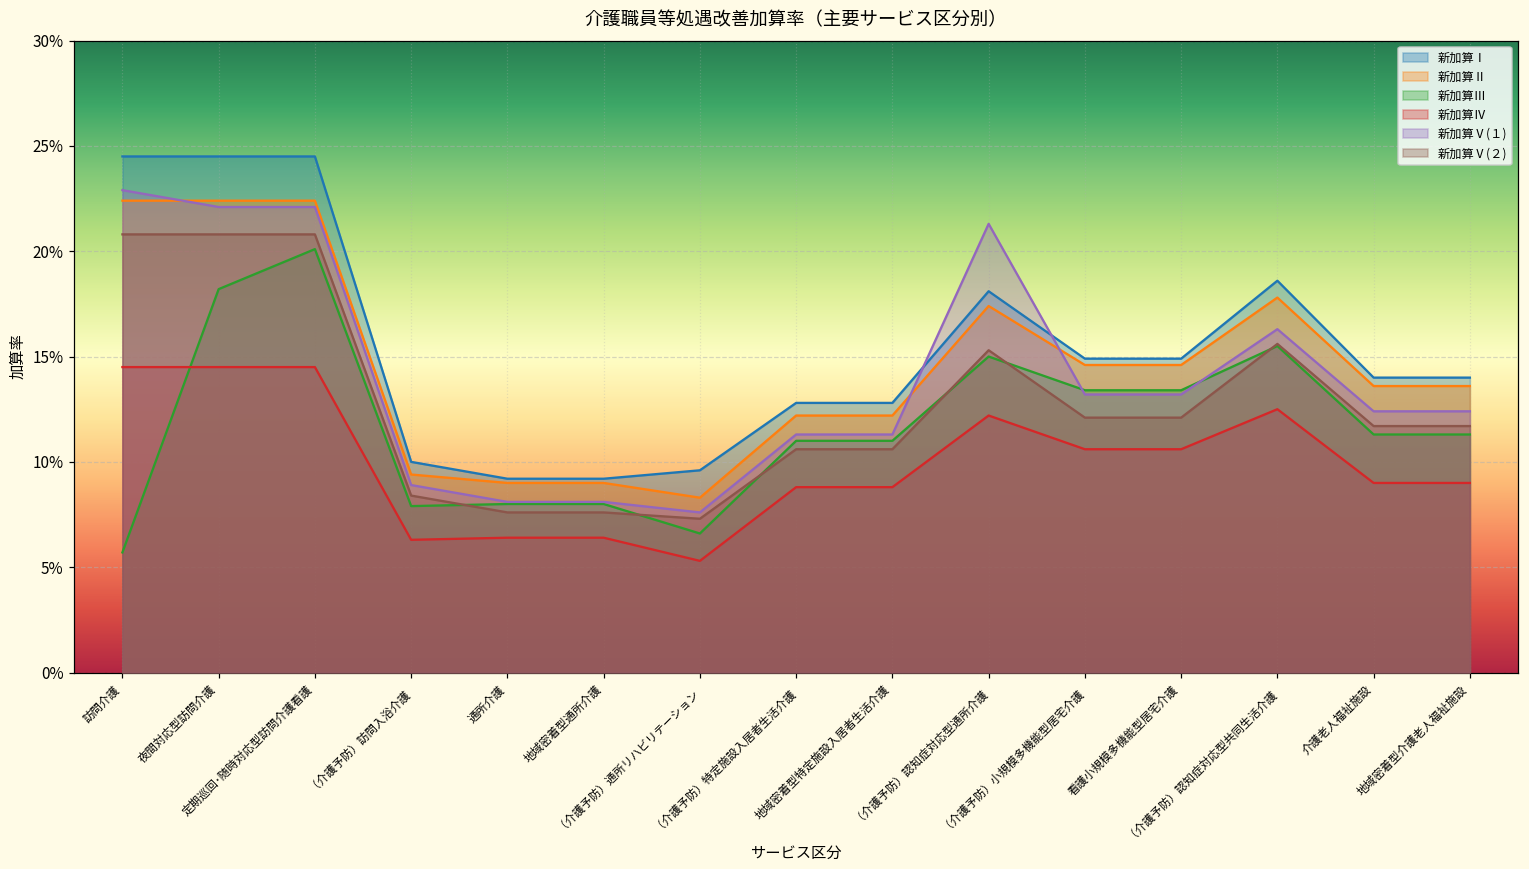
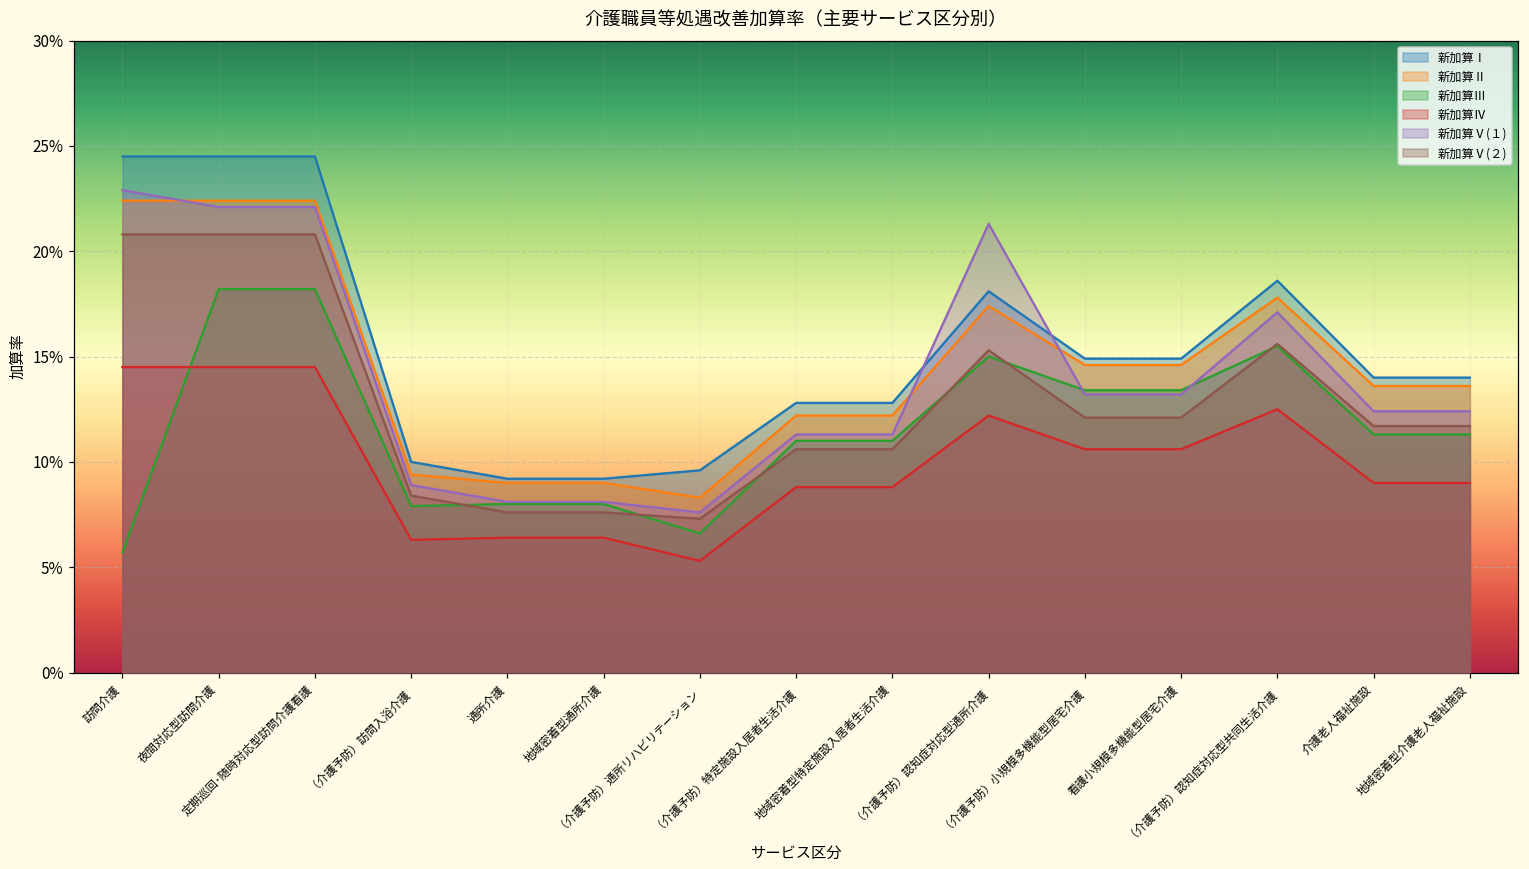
  {
    "新加算Ⅰ": {
      "訪問介護": "24.5%",
      "夜間対応型訪問介護": "24.5%",
      "定期巡回･随時対応型訪問介護看護": "24.5%",
      "（介護予防）訪問入浴介護": "10.0%",
      "通所介護": "9.2%",
      "地域密着型通所介護": "9.2%",
      "（介護予防）通所リハビリテーション": "9.6%",
      "（介護予防）特定施設入居者生活介護": "12.8%",
      "地域密着型特定施設入居者生活介護": "12.8%",
      "（介護予防）認知症対応型通所介護": "18.1%",
      "（介護予防）小規模多機能型居宅介護": "14.9%",
      "看護小規模多機能型居宅介護": "14.9%",
      "（介護予防）認知症対応型共同生活介護": "18.6%",
      "介護老人福祉施設": "14.0%",
      "地域密着型介護老人福祉施設": "14.0%"
    },
    "新加算Ⅲ": {
      "訪問介護": "5.7%",
      "夜間対応型訪問介護": "18.2%",
-     "定期巡回･随時対応型訪問介護看護": "20.1%",
+     "定期巡回･随時対応型訪問介護看護": "18.2%",
      "（介護予防）訪問入浴介護": "7.9%",
      "（介護予防）通所リハビリテーション": "6.6%",
      "（介護予防）特定施設入居者生活介護": "11.0%",
      "地域密着型特定施設入居者生活介護": "11.0%",
      "（介護予防）認知症対応型通所介護": "15.0%",
      "（介護予防）小規模多機能型居宅介護": "13.4%",
      "看護小規模多機能型居宅介護": "13.4%",
      "介護老人福祉施設": "11.3%",
      "地域密着型介護老人福祉施設": "11.3%"
    },
    "新加算Ⅴ(１)": {
      "訪問介護": "22.9%",
      "夜間対応型訪問介護": "22.1%",
      "定期巡回･随時対応型訪問介護看護": "22.1%",
      "（介護予防）訪問入浴介護": "8.9%",
      "（介護予防）通所リハビリテーション": "7.6%",
      "（介護予防）特定施設入居者生活介護": "11.3%",
      "地域密着型特定施設入居者生活介護": "11.3%",
      "（介護予防）認知症対応型通所介護": "21.3%",
      "（介護予防）小規模多機能型居宅介護": "13.2%",
      "看護小規模多機能型居宅介護": "13.2%",
-     "（介護予防）認知症対応型共同生活介護": "16.3%",
+     "（介護予防）認知症対応型共同生活介護": "17.1%",
      "介護老人福祉施設": "12.4%",
      "地域密着型介護老人福祉施設": "12.4%"
    }
  }
